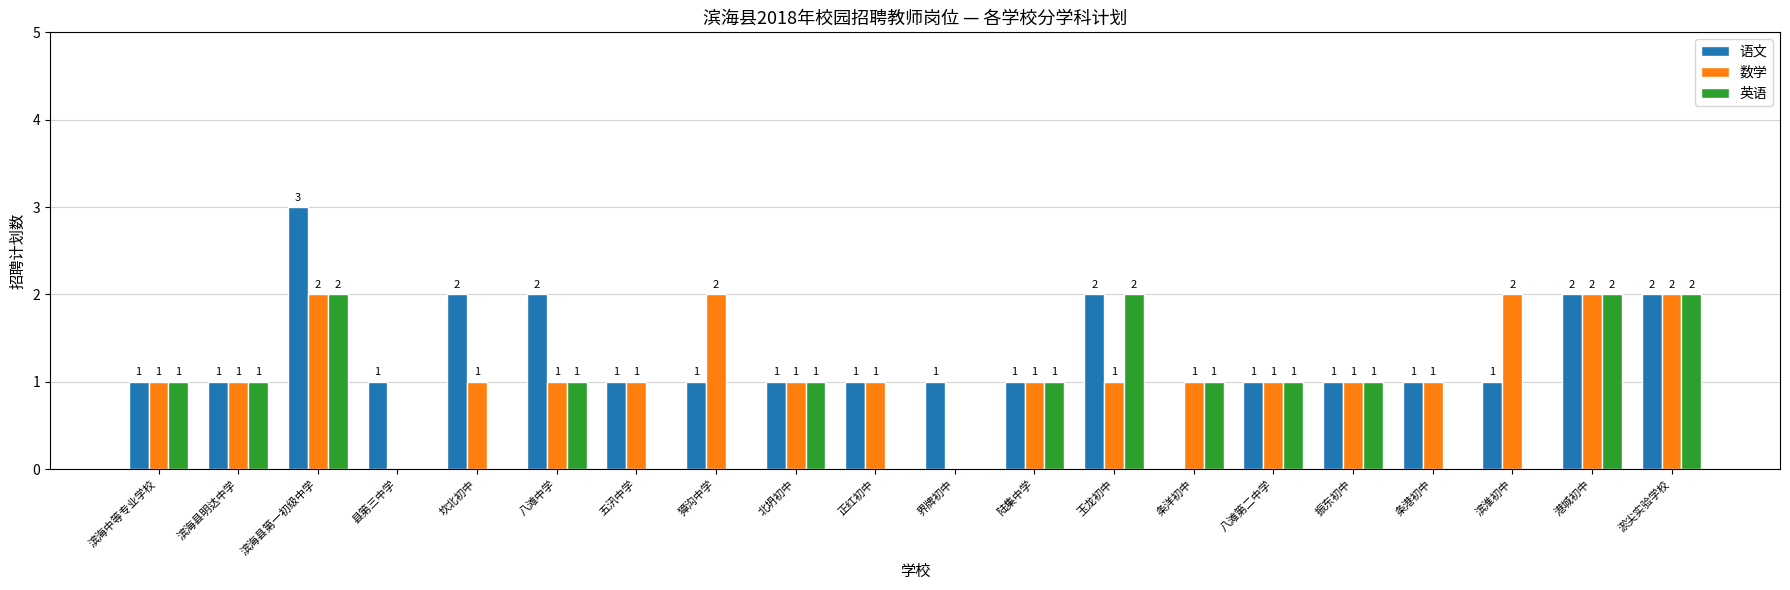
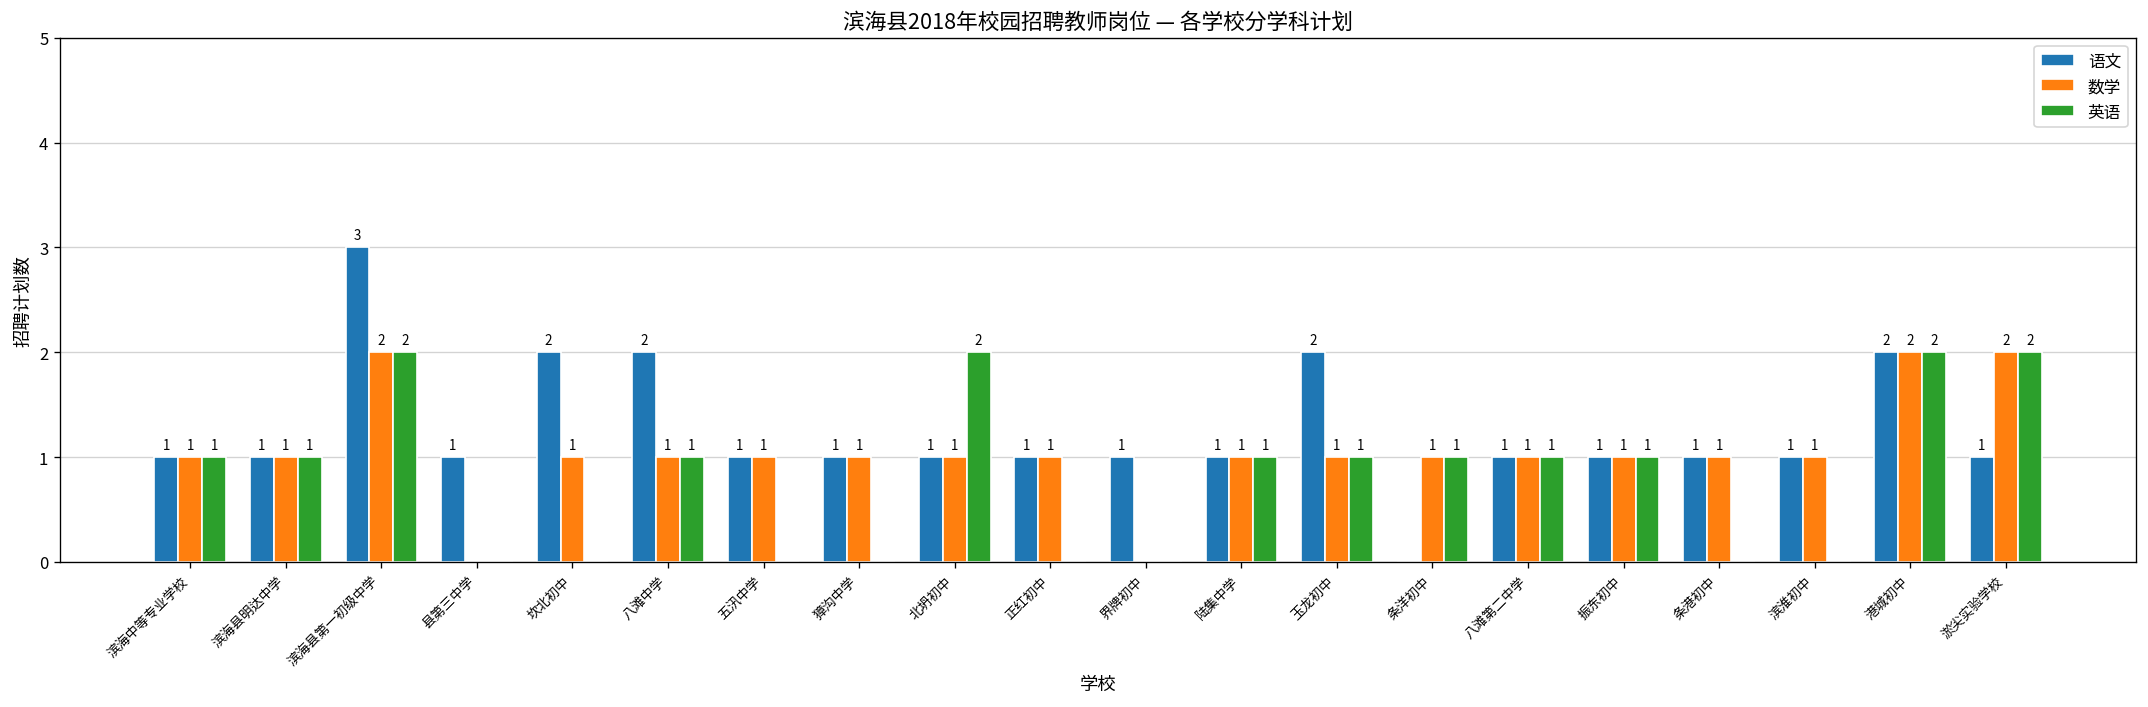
  {
    "语文": {
      "滨海中等专业学校": 1,
      "滨海县明达中学": 1,
      "滨海县第一初级中学": 3,
      "县第三中学": 1,
      "坎北初中": 2,
      "八滩中学": 2,
      "五汛中学": 1,
      "獐沟中学": 1,
      "北坍初中": 1,
      "正红初中": 1,
      "界牌初中": 1,
      "陆集中学": 1,
      "玉龙初中": 2,
      "八滩第二中学": 1,
      "振东初中": 1,
      "条港初中": 1,
      "滨淮初中": 1,
      "港城初中": 2,
-     "淤尖实验学校": 2
+     "淤尖实验学校": 1
    },
    "数学": {
      "滨海中等专业学校": 1,
      "滨海县明达中学": 1,
      "滨海县第一初级中学": 2,
      "坎北初中": 1,
      "八滩中学": 1,
      "五汛中学": 1,
-     "獐沟中学": 2,
+     "獐沟中学": 1,
      "北坍初中": 1,
      "正红初中": 1,
      "陆集中学": 1,
      "玉龙初中": 1,
      "条洋初中": 1,
      "八滩第二中学": 1,
      "振东初中": 1,
      "条港初中": 1,
-     "滨淮初中": 2,
+     "滨淮初中": 1,
      "港城初中": 2,
      "淤尖实验学校": 2
    },
    "英语": {
      "滨海中等专业学校": 1,
      "滨海县明达中学": 1,
      "滨海县第一初级中学": 2,
      "八滩中学": 1,
-     "北坍初中": 1,
+     "北坍初中": 2,
      "陆集中学": 1,
-     "玉龙初中": 2,
+     "玉龙初中": 1,
      "条洋初中": 1,
      "八滩第二中学": 1,
      "振东初中": 1,
      "港城初中": 2,
      "淤尖实验学校": 2
    }
  }
